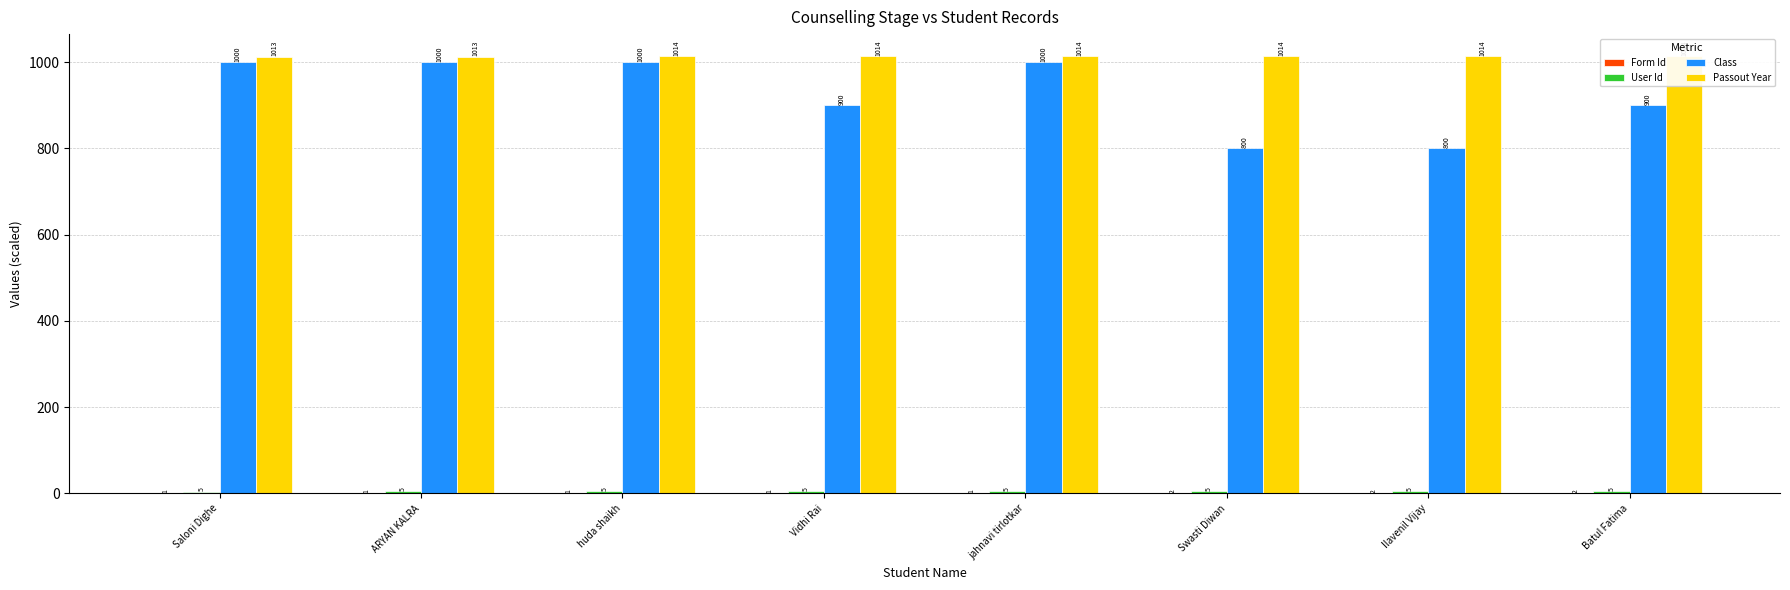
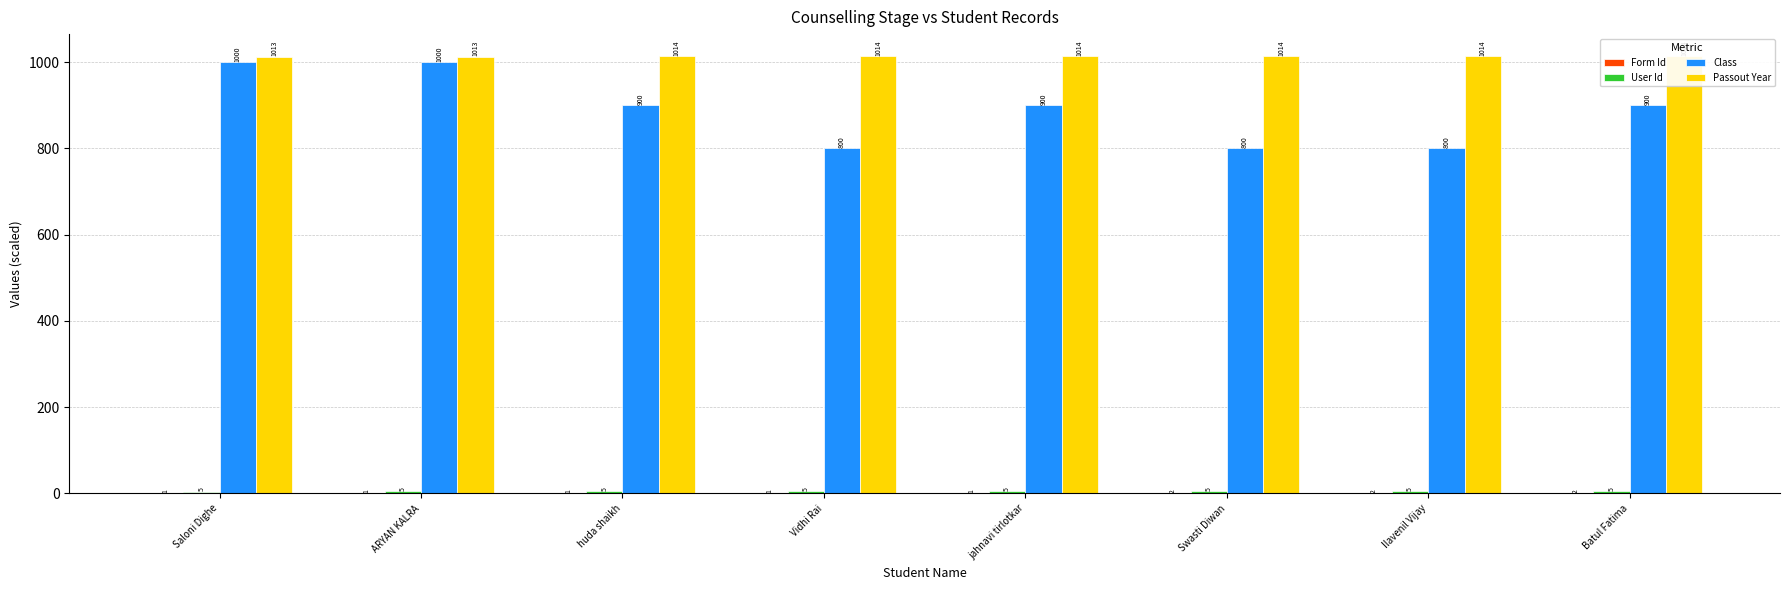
  {
    "Form Id": {
      "Saloni Dighe": 1,
      "ARYAN KALRA": 1,
      "huda shaikh": 1,
      "Vidhi Rai": 1,
      "jahnavi tirlotkar": 1,
      "Swasti Diwan": 2,
      "Ilavenil Vijay": 2,
      "Batul Fatima": 2
    },
    "User Id": {
      "Saloni Dighe": 5,
      "ARYAN KALRA": 5,
      "huda shaikh": 5,
      "Vidhi Rai": 5,
      "jahnavi tirlotkar": 5,
      "Swasti Diwan": 5,
      "Ilavenil Vijay": 5,
      "Batul Fatima": 5
    },
    "Class": {
      "Saloni Dighe": 1000,
      "ARYAN KALRA": 1000,
-     "huda shaikh": 1000,
-     "Vidhi Rai": 900,
-     "jahnavi tirlotkar": 1000,
+     "huda shaikh": 900,
+     "Vidhi Rai": 800,
+     "jahnavi tirlotkar": 900,
      "Swasti Diwan": 800,
      "Ilavenil Vijay": 800,
      "Batul Fatima": 900
    },
    "Passout Year": {
      "Saloni Dighe": 1013,
      "ARYAN KALRA": 1013,
      "huda shaikh": 1014,
      "Vidhi Rai": 1014,
      "jahnavi tirlotkar": 1014,
      "Swasti Diwan": 1014,
      "Ilavenil Vijay": 1014
    }
  }
